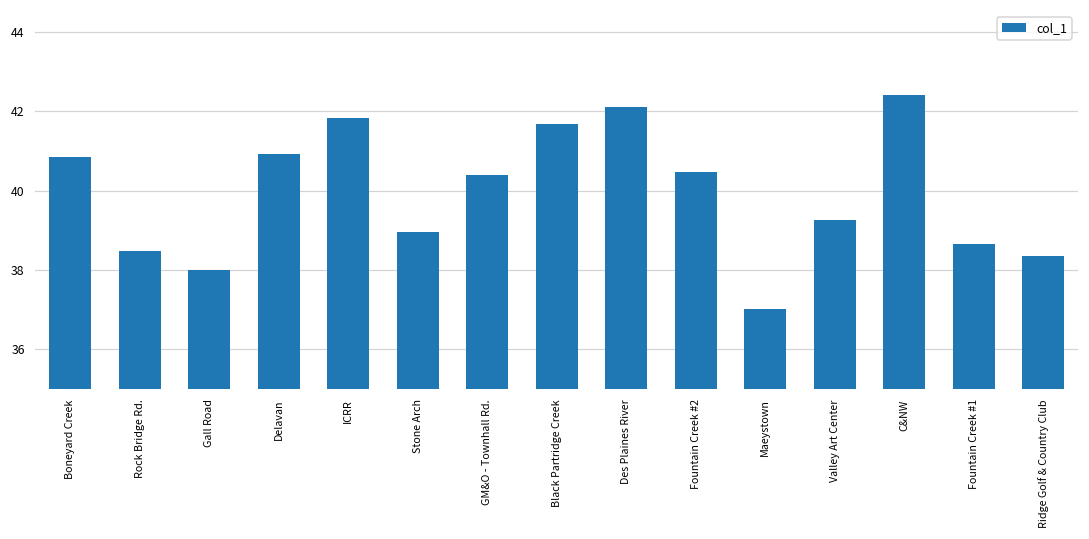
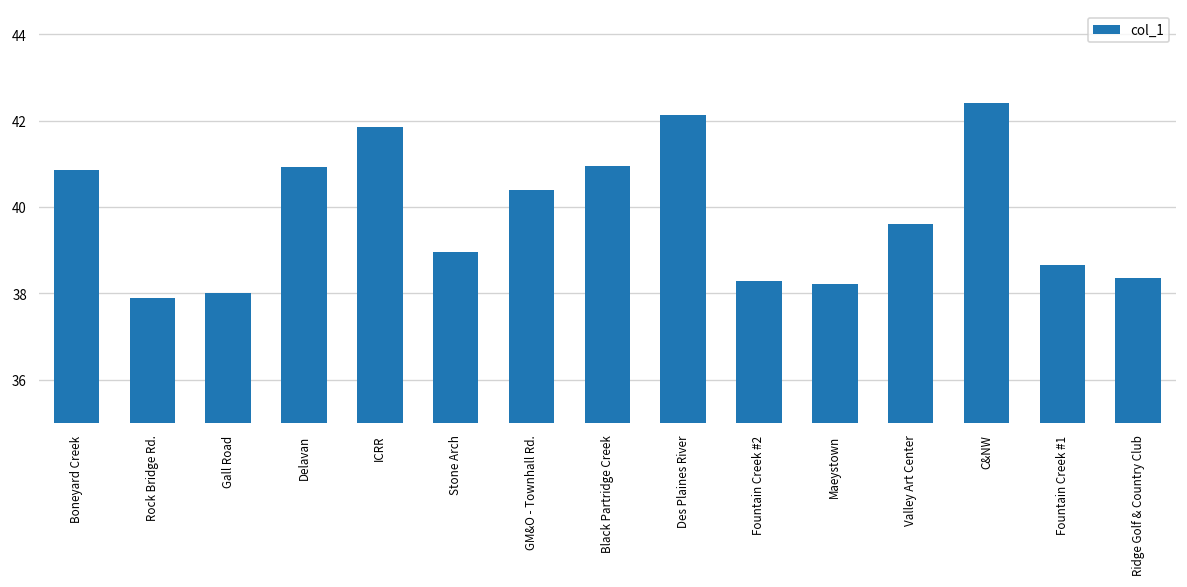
  {
    "Boneyard Creek": 40.9,
-   "Rock Bridge Rd.": 38.5,
+   "Rock Bridge Rd.": 37.9,
    "Gall Road": 38.0,
    "Delavan": 40.9,
    "ICRR": 41.8,
    "Stone Arch": 39.0,
    "GM&O - Townhall Rd.": 40.4,
-   "Black Partridge Creek": 41.7,
+   "Black Partridge Creek": 40.9,
    "Des Plaines River": 42.1,
-   "Fountain Creek #2": 40.5,
-   "Maeystown": 37.0,
-   "Valley Art Center": 39.3,
+   "Fountain Creek #2": 38.3,
+   "Maeystown": 38.2,
+   "Valley Art Center": 39.6,
    "C&NW": 42.4,
    "Fountain Creek #1": 38.7,
    "Ridge Golf & Country Club": 38.3
  }
